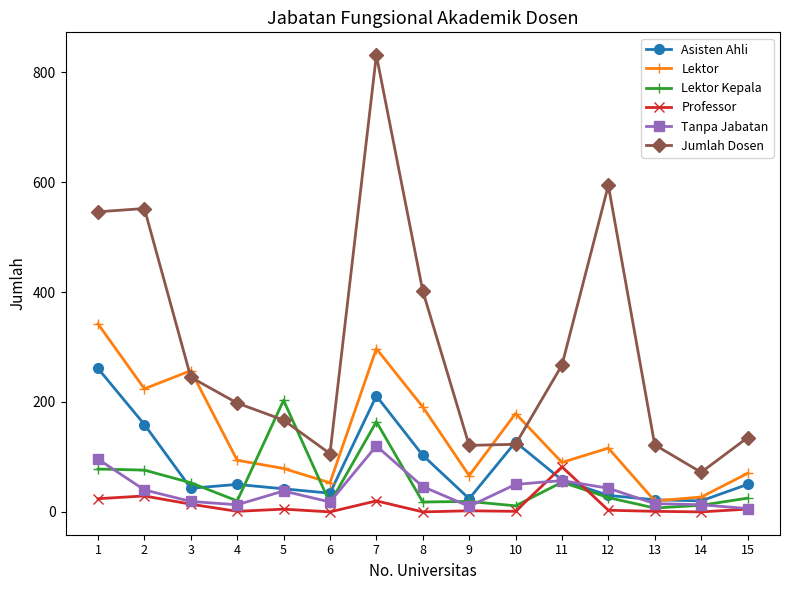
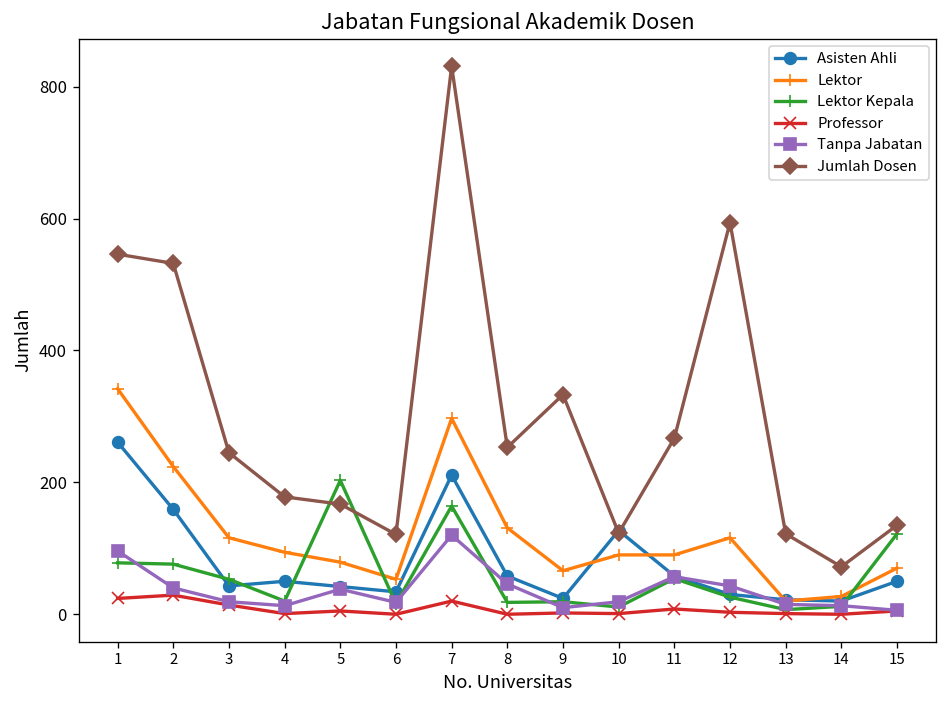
  {
    "Asisten Ahli": {
      "1": 260,
      "2": 160,
      "3": 40,
      "4": 50,
      "6": 30,
      "7": 210,
-     "8": 100,
+     "8": 60,
      "9": 20,
      "14": 20,
      "15": 50
    },
    "Lektor": {
      "1": 340,
      "2": 220,
-     "3": 260,
+     "3": 120,
      "4": 90,
      "5": 80,
      "6": 50,
      "7": 300,
-     "8": 190,
+     "8": 130,
      "9": 70,
-     "10": 180,
+     "10": 90,
      "11": 90,
      "12": 120,
      "14": 30,
      "15": 70
    },
    "Lektor Kepala": {
      "1": 80,
      "2": 80,
      "3": 50,
      "4": 20,
      "5": 200,
      "7": 160,
      "8": 20,
      "9": 20,
      "10": 10,
      "13": 10,
-     "15": 30
+     "15": 120
    },
    "Professor": {
      "1": 20,
      "2": 30,
      "3": 10,
      "4": 0,
      "5": 10,
      "6": 0,
      "7": 20,
      "8": 0,
      "9": 0,
      "10": 0,
-     "11": 80,
+     "11": 10,
      "12": 0,
      "13": 0,
      "14": 0
    },
    "Tanpa Jabatan": {
      "1": 100,
      "2": 40,
      "3": 20,
      "4": 10,
      "7": 120,
      "8": 50,
      "9": 10,
-     "10": 50,
+     "10": 20,
      "12": 40,
      "13": 20
    },
    "Jumlah Dosen": {
      "1": 550,
-     "2": 550,
+     "2": 530,
      "3": 250,
-     "4": 200,
+     "4": 180,
      "5": 170,
-     "6": 110,
+     "6": 120,
      "7": 830,
-     "8": 400,
-     "9": 120,
+     "8": 250,
+     "9": 330,
      "11": 270,
      "12": 590,
      "13": 120,
      "14": 70,
      "15": 140
    }
  }
